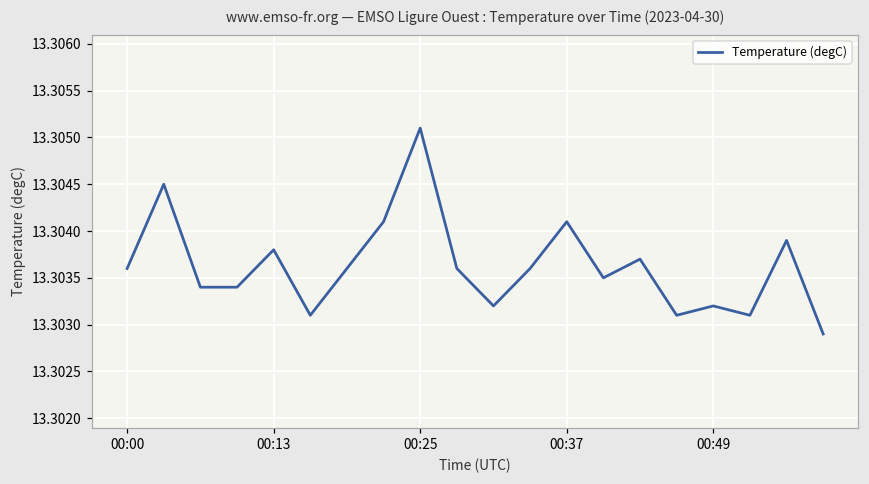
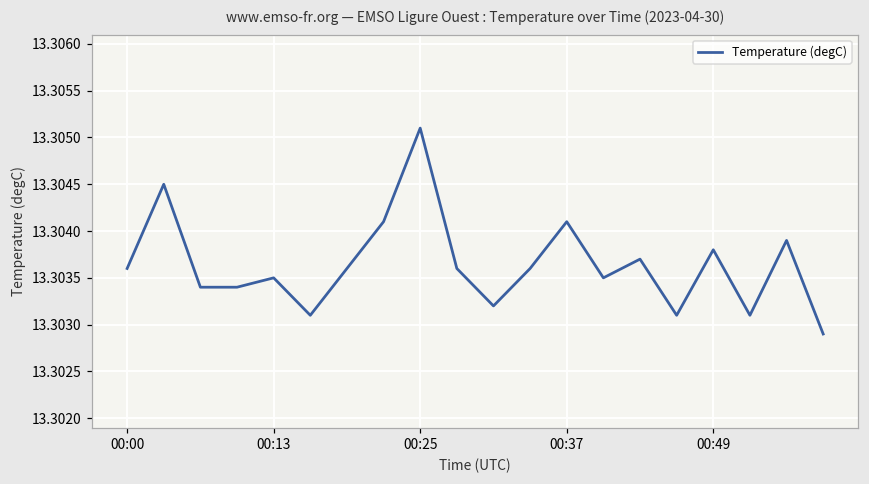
  {
    "00:00": 13.3036,
-   "00:13": 13.3038,
+   "00:13": 13.3035,
    "00:25": 13.3051,
    "00:37": 13.3041,
-   "00:49": 13.3032
+   "00:49": 13.3038
  }
